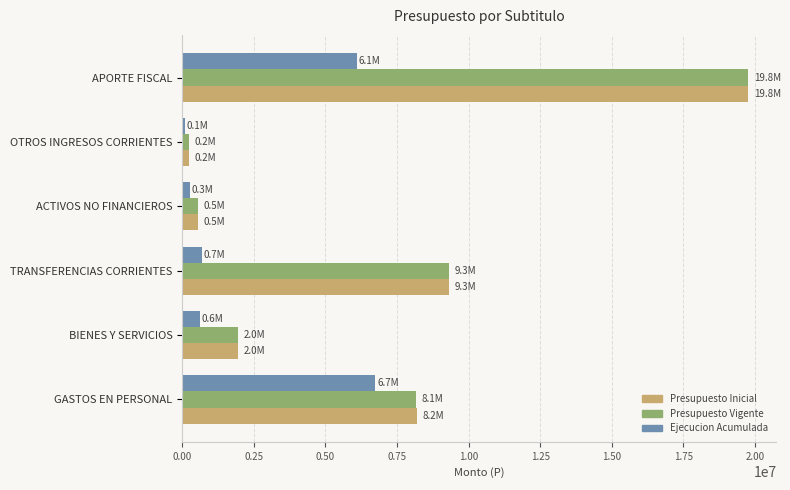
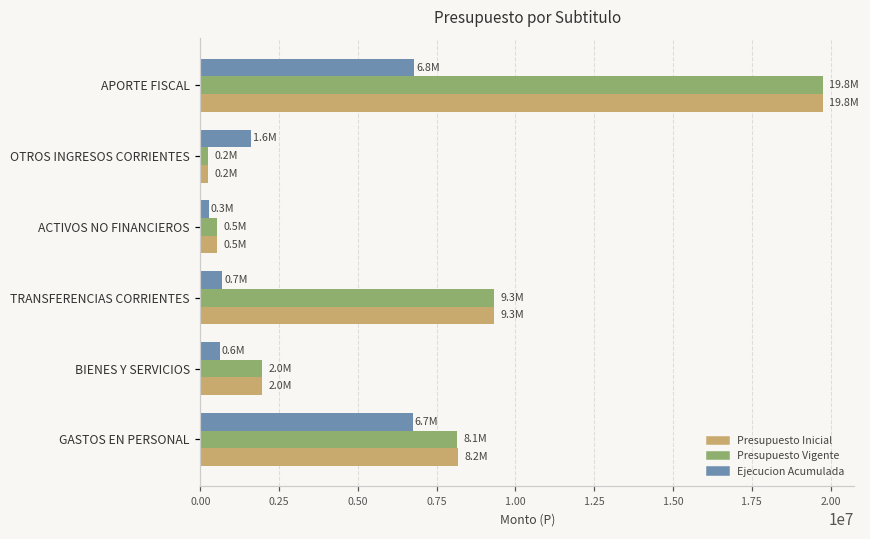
  {
    "Ejecucion Acumulada": {
-     "APORTE FISCAL": "6.1M",
-     "OTROS INGRESOS CORRIENTES": "0.1M",
+     "APORTE FISCAL": "6.8M",
+     "OTROS INGRESOS CORRIENTES": "1.6M",
      "ACTIVOS NO FINANCIEROS": "0.3M",
      "TRANSFERENCIAS CORRIENTES": "0.7M",
      "BIENES Y SERVICIOS": "0.6M",
      "GASTOS EN PERSONAL": "6.7M"
    }
  }
